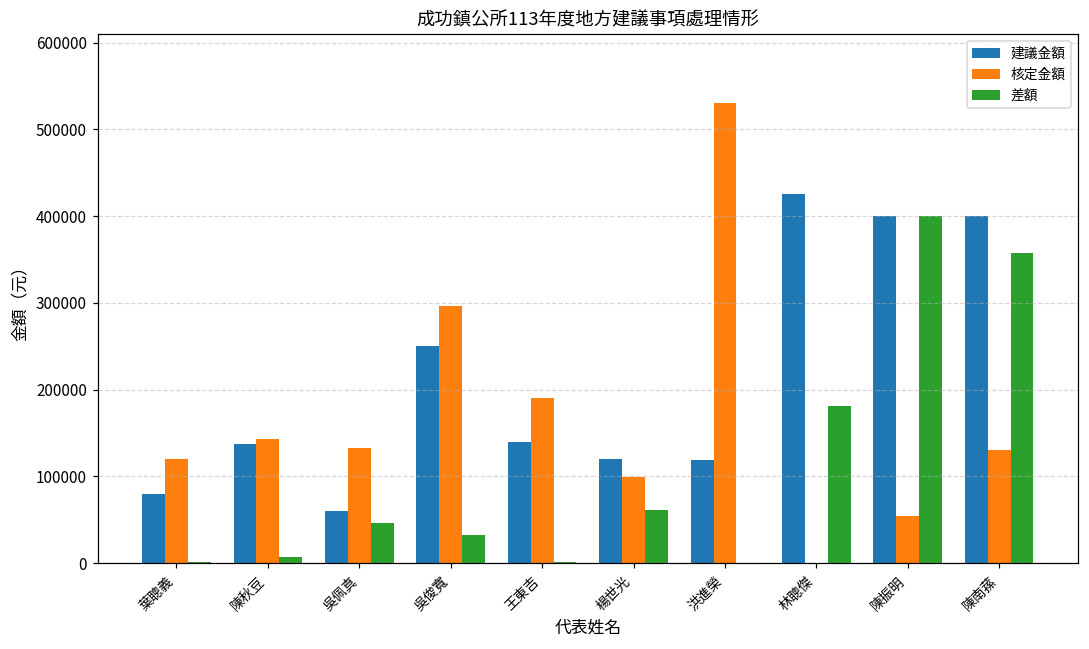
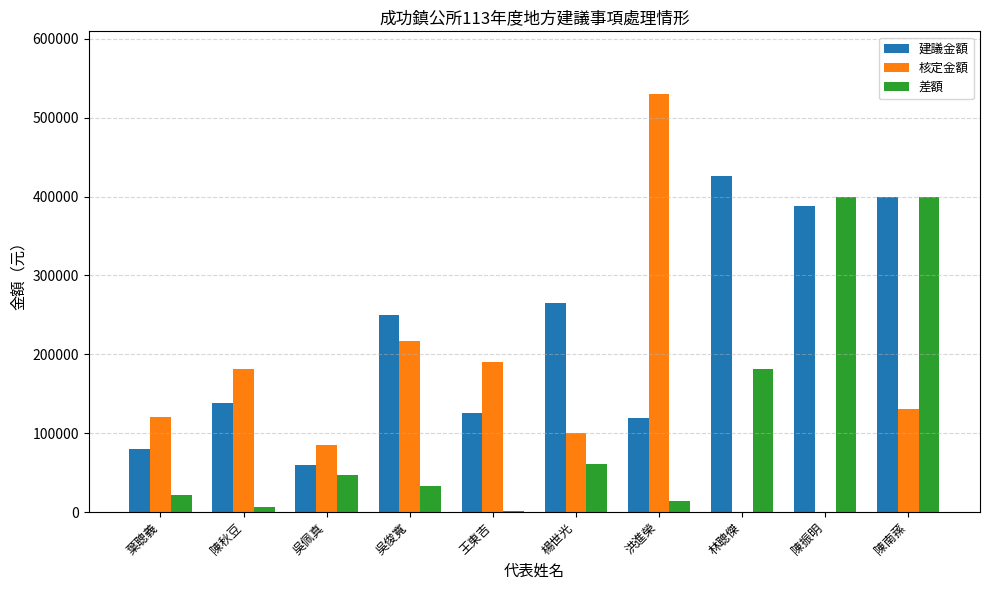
  {
    "建議金額": {
      "葉聰義": 80000,
      "陳秋豆": 140000,
      "吳佩真": 60000,
      "吳俊寬": 250000,
-     "王東吉": 140000,
-     "楊世光": 120000,
+     "王東吉": 130000,
+     "楊世光": 260000,
      "洪進榮": 120000,
      "林聰傑": 430000,
-     "陳振明": 400000,
+     "陳振明": 390000,
      "陳南蓀": 400000
    },
    "核定金額": {
      "葉聰義": 120000,
-     "陳秋豆": 140000,
-     "吳佩真": 130000,
-     "吳俊寬": 300000,
+     "陳秋豆": 180000,
+     "吳佩真": 90000,
+     "吳俊寬": 220000,
      "王東吉": 190000,
      "楊世光": 100000,
      "洪進榮": 530000,
      "林聰傑": 0,
-     "陳振明": 50000,
+     "陳振明": 0,
      "陳南蓀": 130000
    },
    "差額": {
-     "葉聰義": 0,
+     "葉聰義": 20000,
      "陳秋豆": 10000,
      "吳佩真": 50000,
      "吳俊寬": 30000,
      "楊世光": 60000,
-     "洪進榮": 0,
+     "洪進榮": 10000,
      "林聰傑": 180000,
      "陳振明": 400000,
-     "陳南蓀": 360000
+     "陳南蓀": 400000
    }
  }
